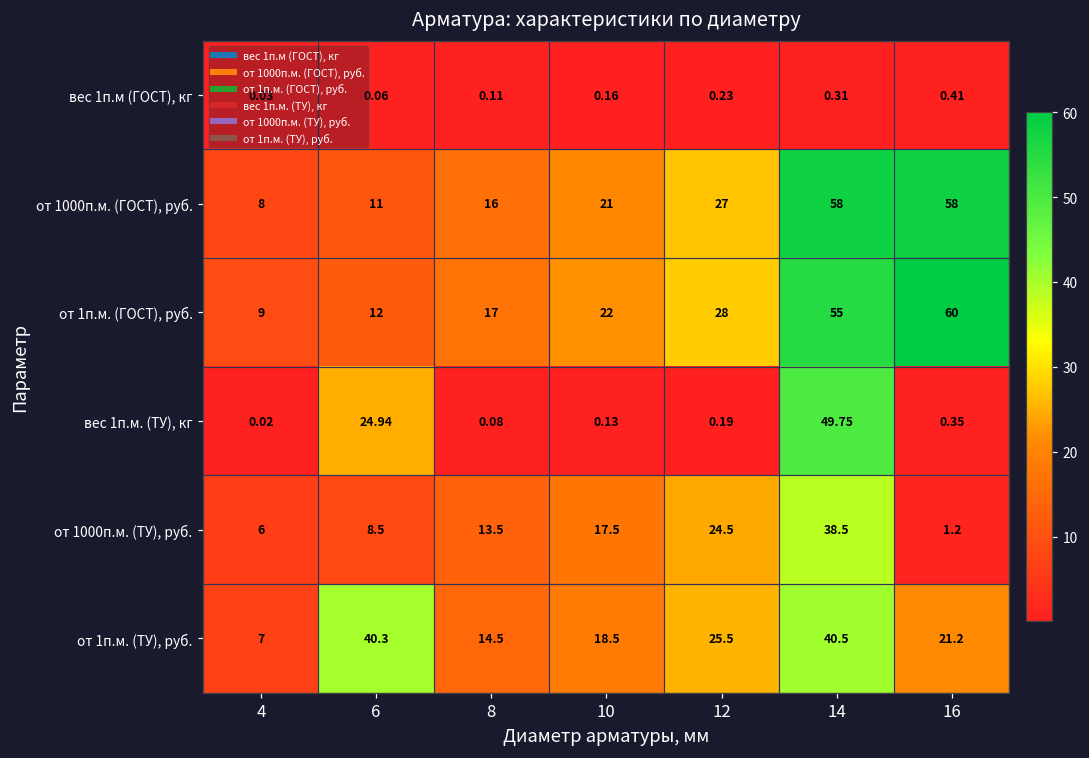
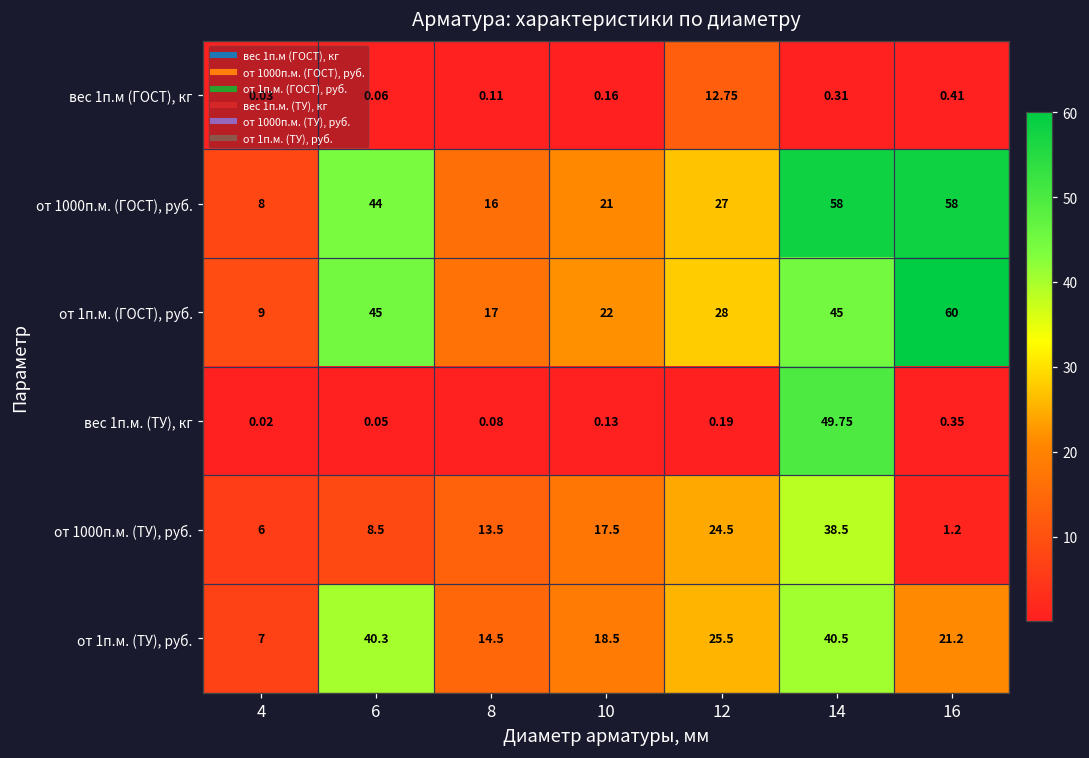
  {
    "вес 1п.м (ГОСТ), кг": {
      "8": 0.11,
      "10": 0.16,
-     "12": 0.23,
+     "12": 12.75,
      "14": 0.31,
      "16": 0.41
    },
    "от 1000п.м. (ГОСТ), руб.": {
      "4": 8,
-     "6": 11,
+     "6": 44,
      "8": 16,
      "10": 21,
      "12": 27,
      "14": 58,
      "16": 58
    },
    "от 1п.м. (ГОСТ), руб.": {
      "4": 9,
-     "6": 12,
+     "6": 45,
      "8": 17,
      "10": 22,
      "12": 28,
-     "14": 55,
+     "14": 45,
      "16": 60
    },
    "вес 1п.м. (ТУ), кг": {
      "4": 0.02,
-     "6": 24.94,
+     "6": 0.05,
      "8": 0.08,
      "10": 0.13,
      "12": 0.19,
      "14": 49.75,
      "16": 0.35
    },
    "от 1000п.м. (ТУ), руб.": {
      "4": 6,
      "6": 8.5,
      "8": 13.5,
      "10": 17.5,
      "12": 24.5,
      "14": 38.5,
      "16": 1.2
    },
    "от 1п.м. (ТУ), руб.": {
      "4": 7,
      "6": 40.3,
      "8": 14.5,
      "10": 18.5,
      "12": 25.5,
      "14": 40.5,
      "16": 21.2
    }
  }
